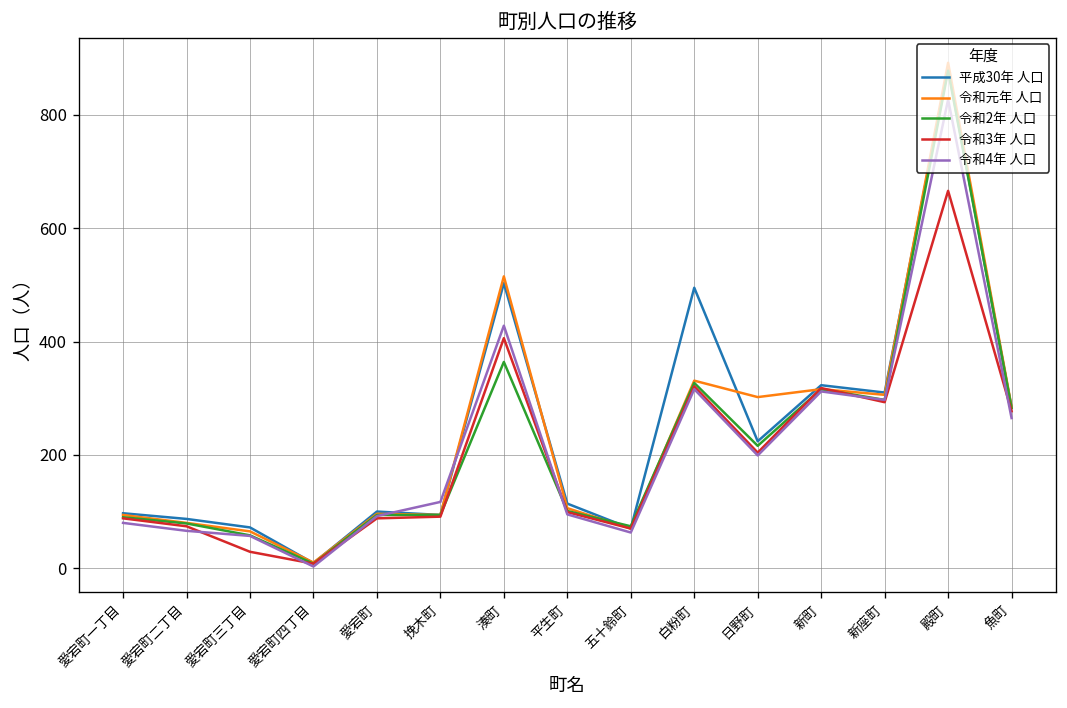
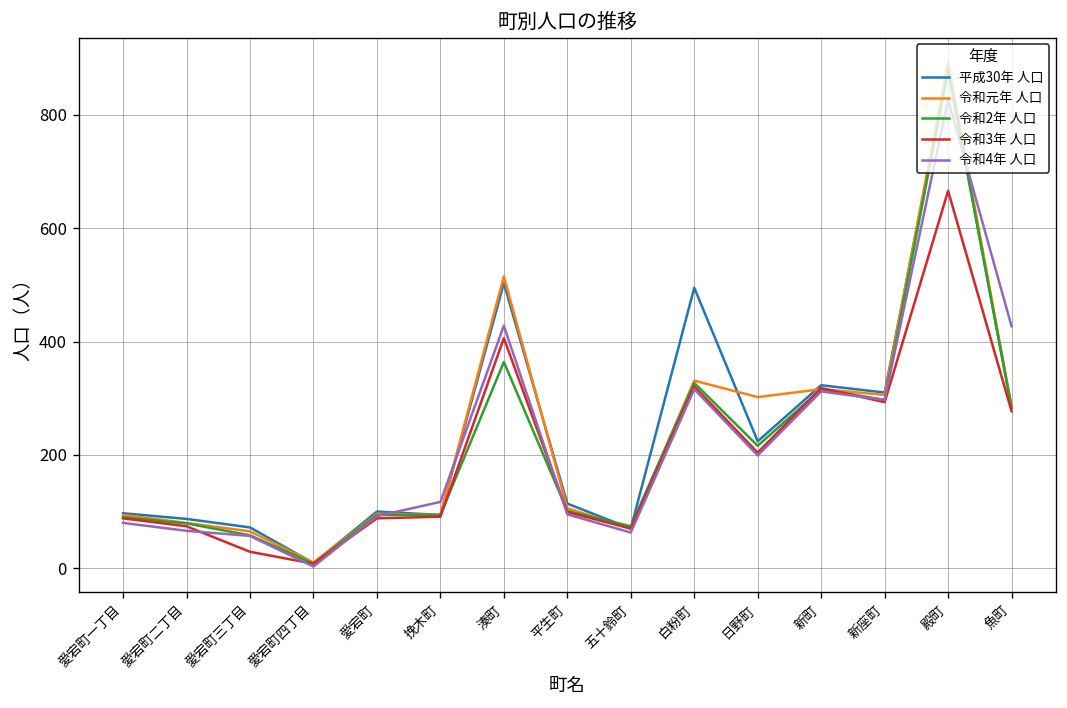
  {
    "平成30年 人口": {
      "愛宕町二丁目": 90,
      "愛宕町三丁目": 70,
      "湊町": 500,
      "平生町": 110,
      "白粉町": 500,
      "日野町": 220
    },
    "令和元年 人口": {
      "愛宕町三丁目": 70,
      "湊町": 520,
      "日野町": 300
    },
    "令和2年 人口": {
      "湊町": 360,
      "日野町": 220
    },
    "令和3年 人口": {
      "愛宕町三丁目": 30,
      "湊町": 410,
      "殿町": 670,
      "魚町": 280
    },
    "令和4年 人口": {
      "愛宕町一丁目": 80,
      "愛宕町二丁目": 70,
      "挽木町": 120,
      "湊町": 430,
      "五十鈴町": 60,
-     "魚町": 270
+     "魚町": 430
    }
  }
